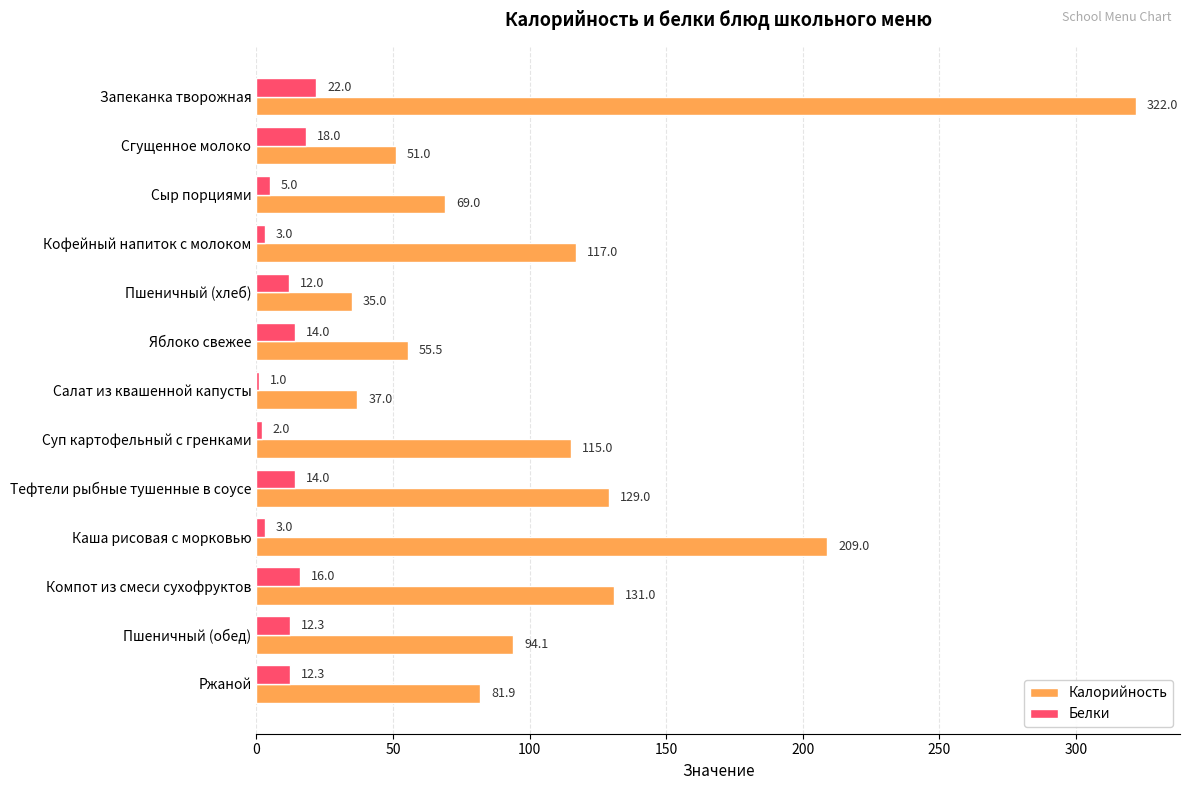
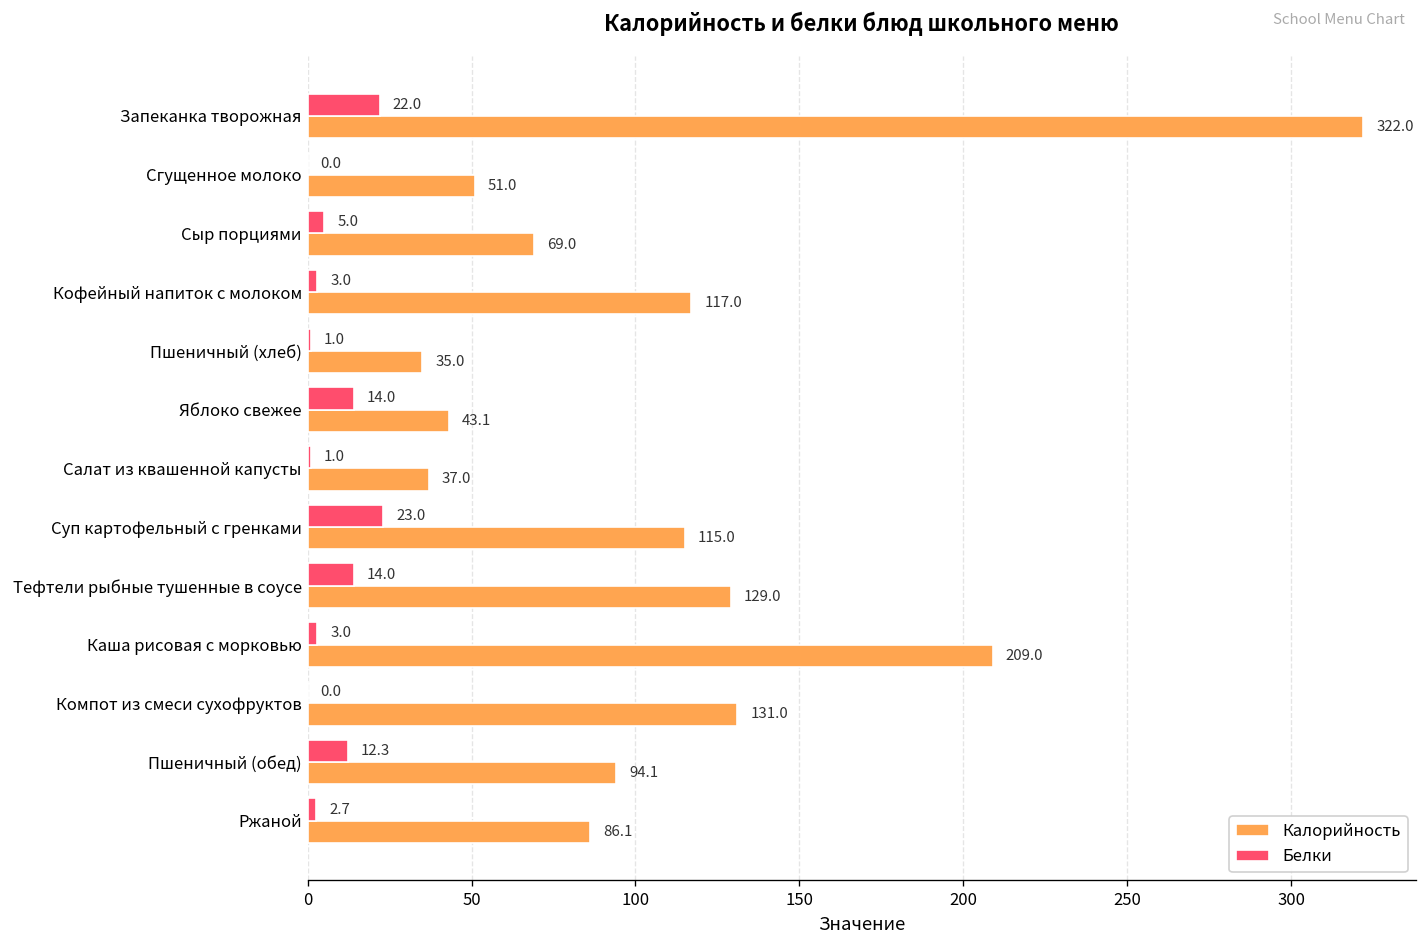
  {
    "Калорийность": {
      "Запеканка творожная": 322.0,
      "Сгущенное молоко": 51.0,
      "Сыр порциями": 69.0,
      "Кофейный напиток с молоком": 117.0,
      "Пшеничный (хлеб)": 35.0,
-     "Яблоко свежее": 55.5,
+     "Яблоко свежее": 43.1,
      "Салат из квашенной капусты": 37.0,
      "Суп картофельный с гренками": 115.0,
      "Тефтели рыбные тушенные в соусе": 129.0,
      "Каша рисовая с морковью": 209.0,
      "Компот из смеси сухофруктов": 131.0,
      "Пшеничный (обед)": 94.1,
-     "Ржаной": 81.9
+     "Ржаной": 86.1
    },
    "Белки": {
      "Запеканка творожная": 22.0,
-     "Сгущенное молоко": 18.0,
+     "Сгущенное молоко": 0.0,
      "Сыр порциями": 5.0,
      "Кофейный напиток с молоком": 3.0,
-     "Пшеничный (хлеб)": 12.0,
+     "Пшеничный (хлеб)": 1.0,
      "Яблоко свежее": 14.0,
      "Салат из квашенной капусты": 1.0,
-     "Суп картофельный с гренками": 2.0,
+     "Суп картофельный с гренками": 23.0,
      "Тефтели рыбные тушенные в соусе": 14.0,
      "Каша рисовая с морковью": 3.0,
-     "Компот из смеси сухофруктов": 16.0,
+     "Компот из смеси сухофруктов": 0.0,
      "Пшеничный (обед)": 12.3,
-     "Ржаной": 12.3
+     "Ржаной": 2.7
    }
  }
